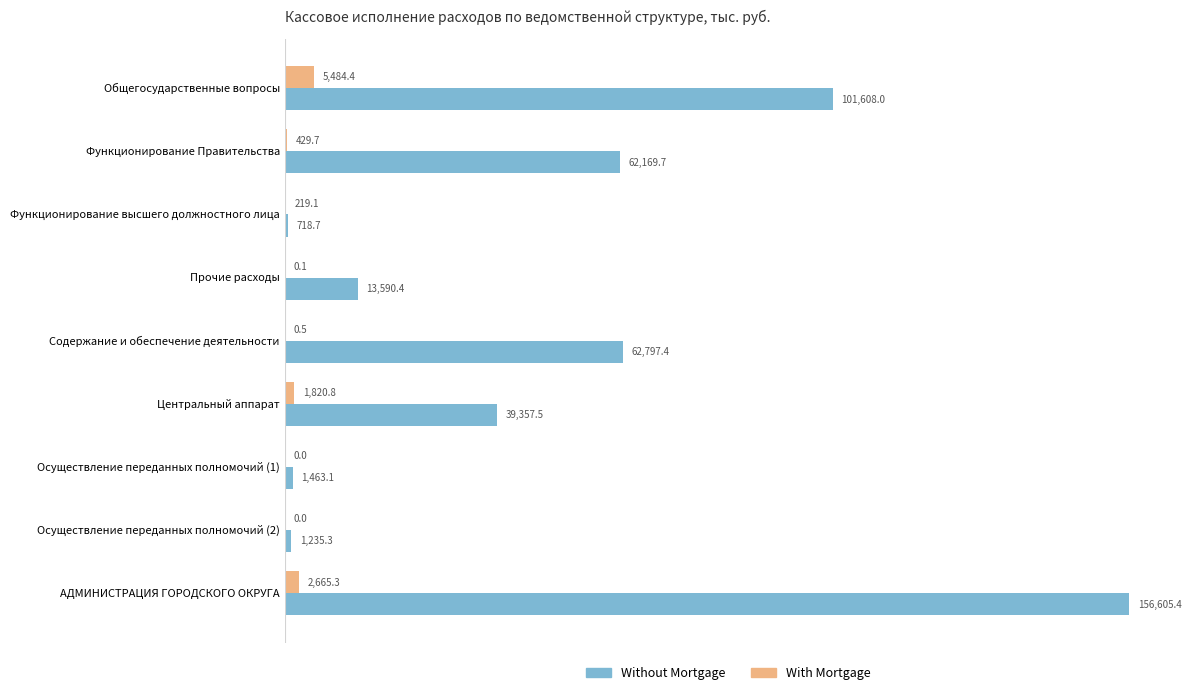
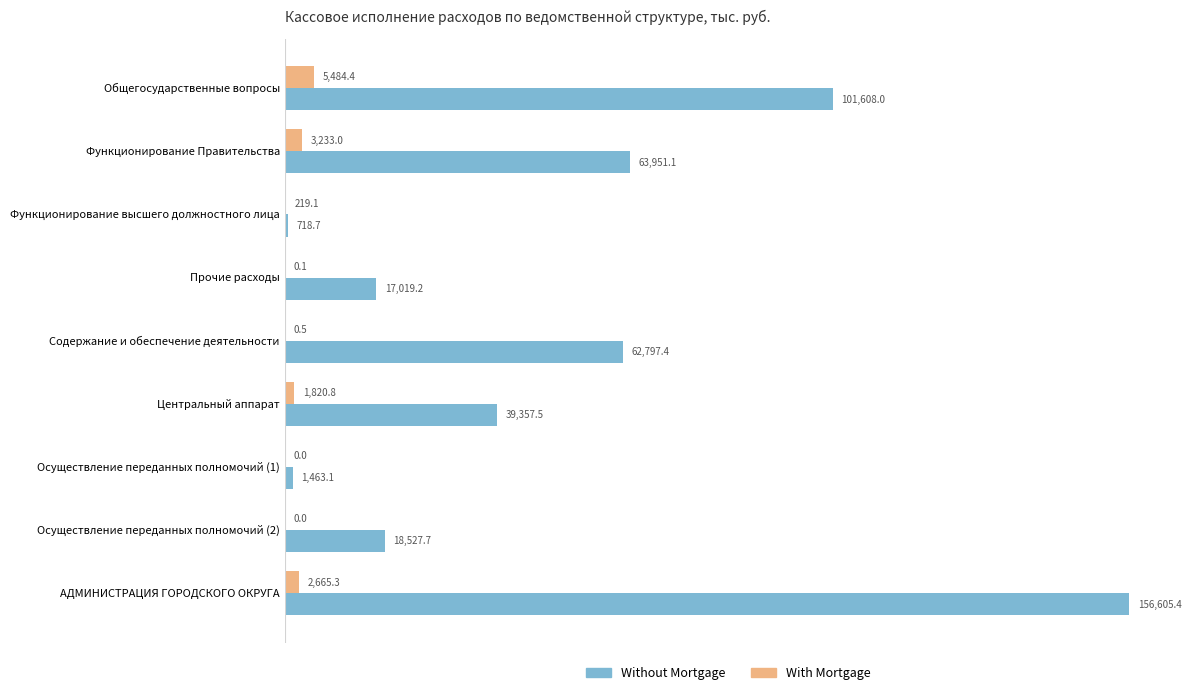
  {
    "Without Mortgage": {
      "Общегосударственные вопросы": "101,608.0",
-     "Функционирование Правительства": "62,169.7",
+     "Функционирование Правительства": "63,951.1",
      "Функционирование высшего должностного лица": "718.7",
-     "Прочие расходы": "13,590.4",
+     "Прочие расходы": "17,019.2",
      "Содержание и обеспечение деятельности": "62,797.4",
      "Центральный аппарат": "39,357.5",
      "Осуществление переданных полномочий (1)": "1,463.1",
-     "Осуществление переданных полномочий (2)": "1,235.3",
+     "Осуществление переданных полномочий (2)": "18,527.7",
      "АДМИНИСТРАЦИЯ ГОРОДСКОГО ОКРУГА": "156,605.4"
    },
    "With Mortgage": {
      "Общегосударственные вопросы": "5,484.4",
-     "Функционирование Правительства": "429.7",
+     "Функционирование Правительства": "3,233.0",
      "Функционирование высшего должностного лица": "219.1",
      "Прочие расходы": "0.1",
      "Содержание и обеспечение деятельности": "0.5",
      "Центральный аппарат": "1,820.8",
      "Осуществление переданных полномочий (1)": "0.0",
      "Осуществление переданных полномочий (2)": "0.0",
      "АДМИНИСТРАЦИЯ ГОРОДСКОГО ОКРУГА": "2,665.3"
    }
  }
